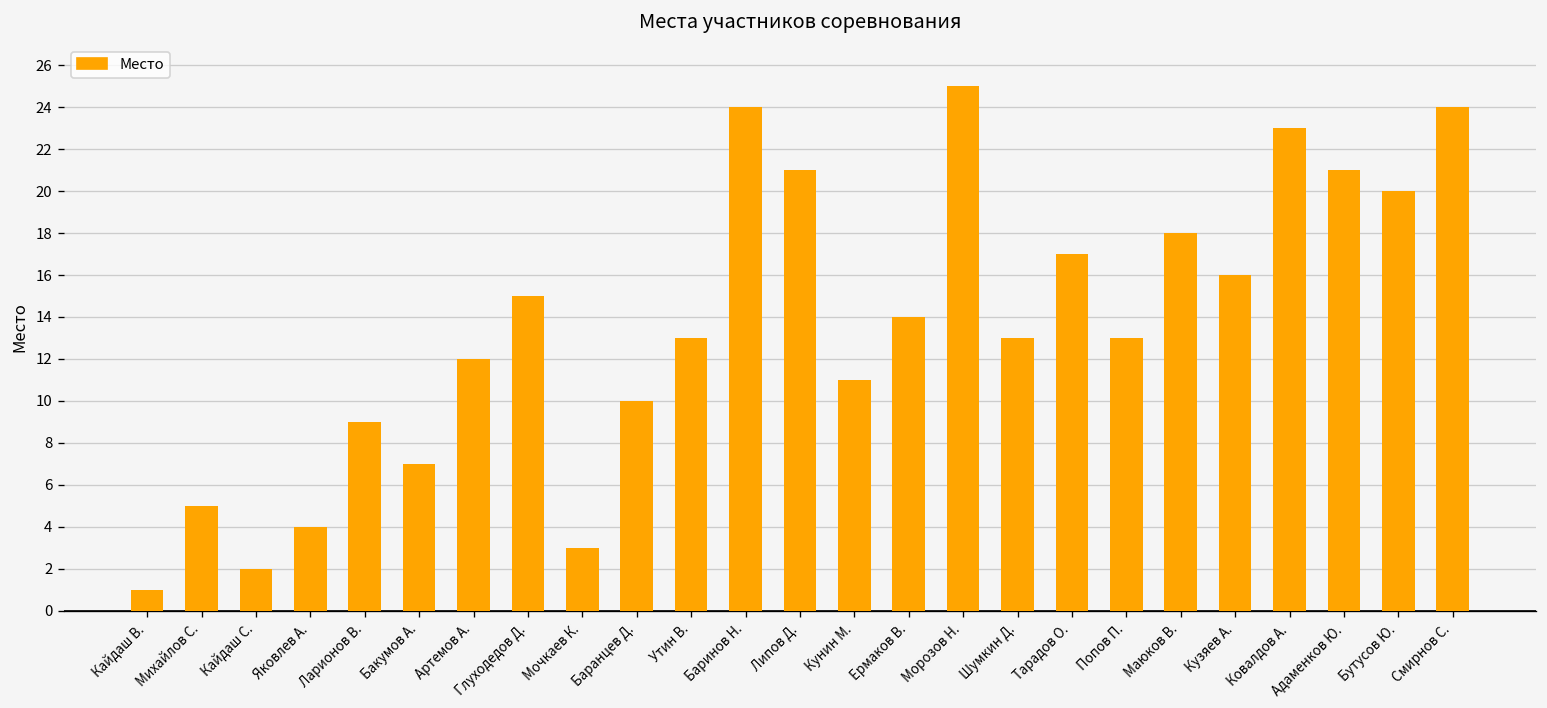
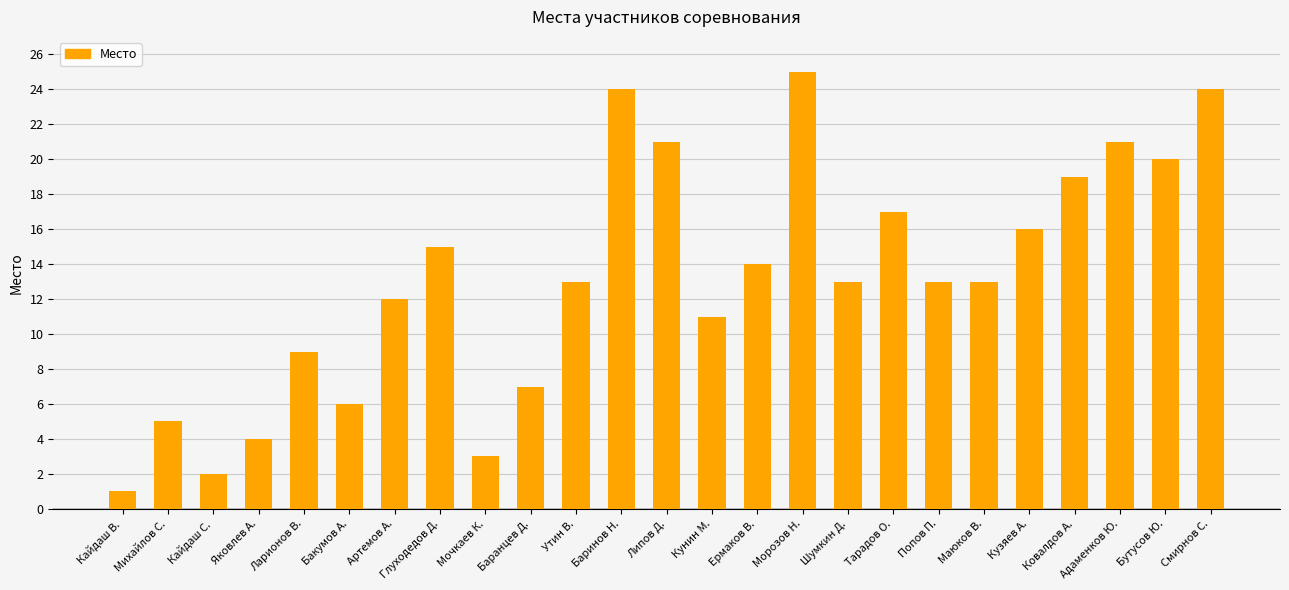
  {
    "Кайдаш В.": 1,
    "Михайлов С.": 5,
    "Кайдаш С.": 2,
    "Яковлев А.": 4,
    "Ларионов В.": 9,
-   "Бакумов А.": 7,
+   "Бакумов А.": 6,
    "Артемов А.": 12,
    "Глуходедов Д.": 15,
    "Мочкаев К.": 3,
-   "Баранцев Д.": 10,
+   "Баранцев Д.": 7,
    "Утин В.": 13,
    "Баринов Н.": 24,
    "Липов Д.": 21,
    "Кунин М.": 11,
    "Ермаков В.": 14,
    "Морозов Н.": 25,
    "Шумкин Д.": 13,
    "Тарадов О.": 17,
    "Попов П.": 13,
-   "Маюков В.": 18,
+   "Маюков В.": 13,
    "Кузяев А.": 16,
-   "Ковалдов А.": 23,
+   "Ковалдов А.": 19,
    "Адаменков Ю.": 21,
    "Бутусов Ю.": 20,
    "Смирнов С.": 24
  }
